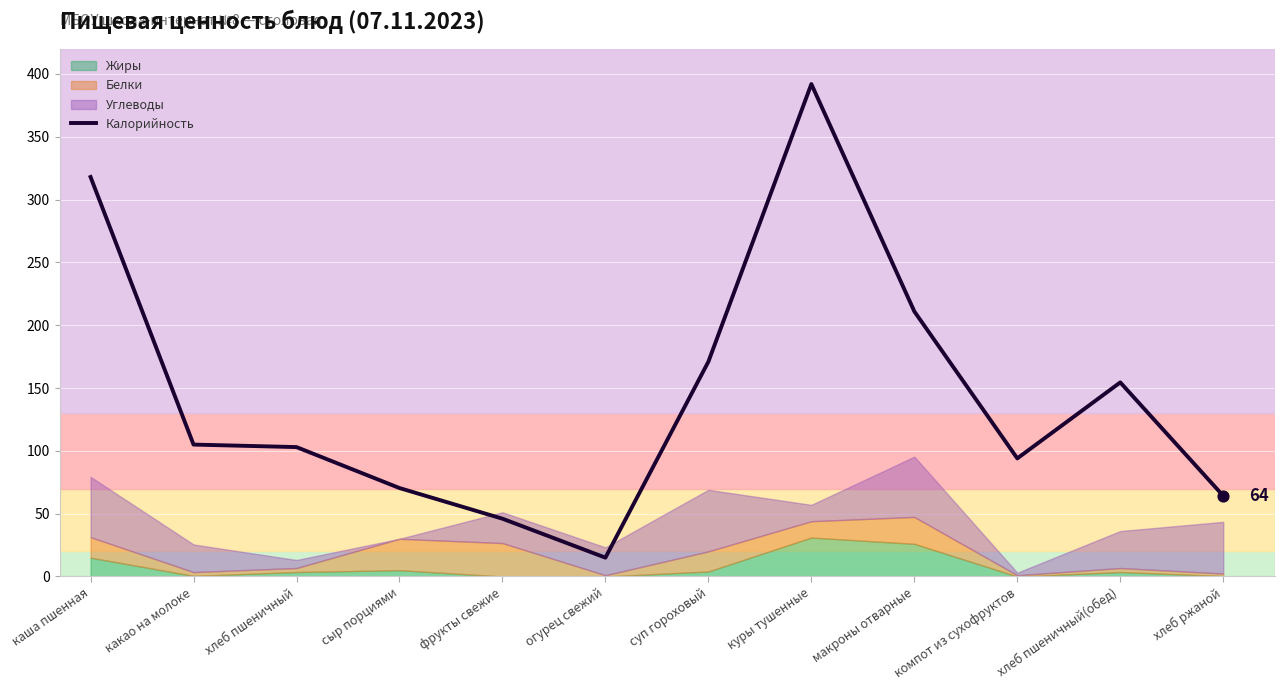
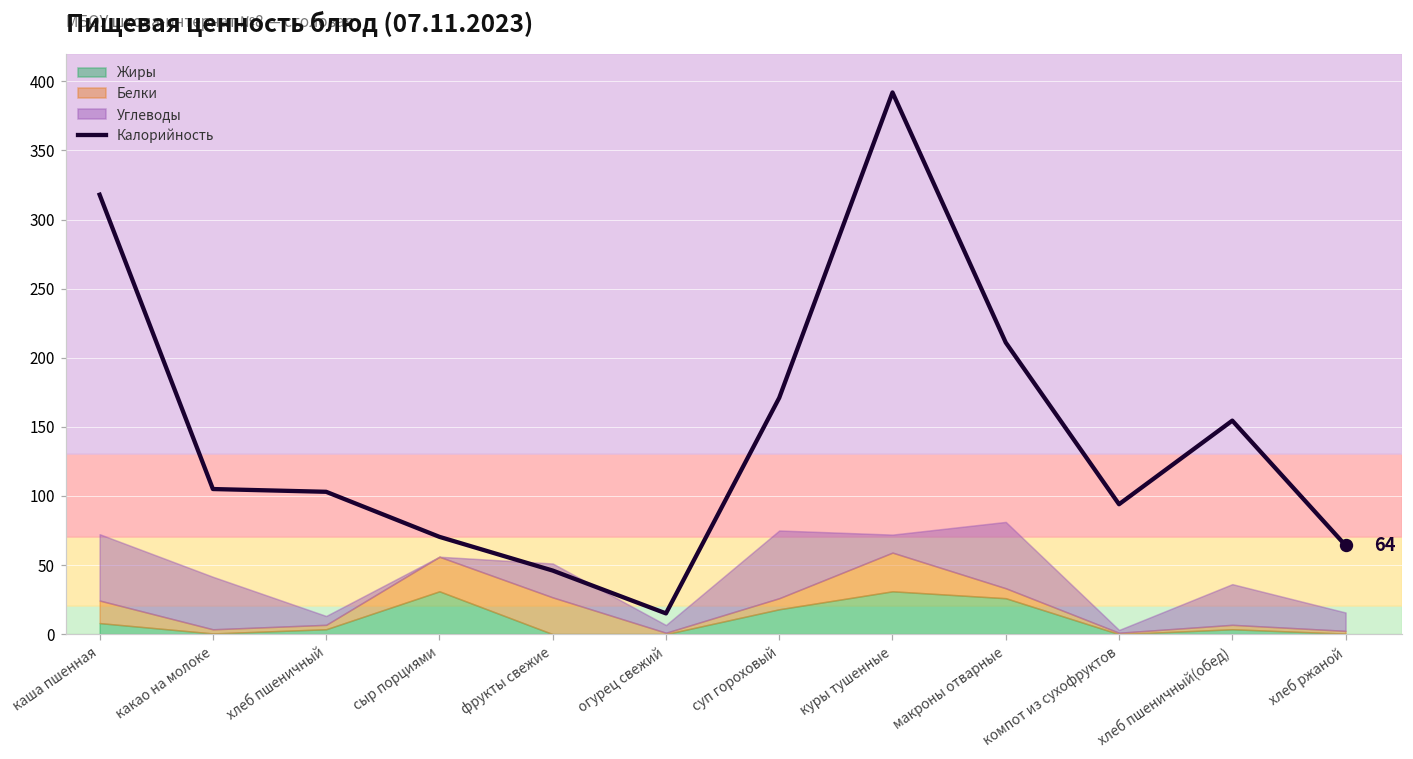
  {
    "Жиры": {
-     "каша пшенная": 15,
+     "каша пшенная": 8,
      "хлеб пшеничный": 4,
-     "сыр порциями": 5,
+     "сыр порциями": 31,
      "фрукты свежие": 0,
-     "суп гороховый": 4,
+     "суп гороховый": 18,
      "куры тушенные": 31,
      "макроны отварные": 26,
      "хлеб пшеничный(обед)": 4
    },
    "Белки": {
      "каша пшенная": 16,
      "какао на молоке": 3,
      "хлеб пшеничный": 3,
      "фрукты свежие": 27,
-     "суп гороховый": 16,
-     "куры тушенные": 13,
-     "макроны отварные": 21,
+     "суп гороховый": 8,
+     "куры тушенные": 28,
+     "макроны отварные": 7,
      "хлеб пшеничный(обед)": 3
    },
    "Углеводы": {
      "каша пшенная": 48,
-     "какао на молоке": 22,
+     "какао на молоке": 38,
      "хлеб пшеничный": 6,
      "фрукты свежие": 25,
-     "огурец свежий": 22,
+     "огурец свежий": 6,
      "суп гороховый": 49,
      "куры тушенные": 13,
      "макроны отварные": 48,
      "хлеб пшеничный(обед)": 29,
-     "хлеб ржаной": 41
+     "хлеб ржаной": 13
    }
  }
